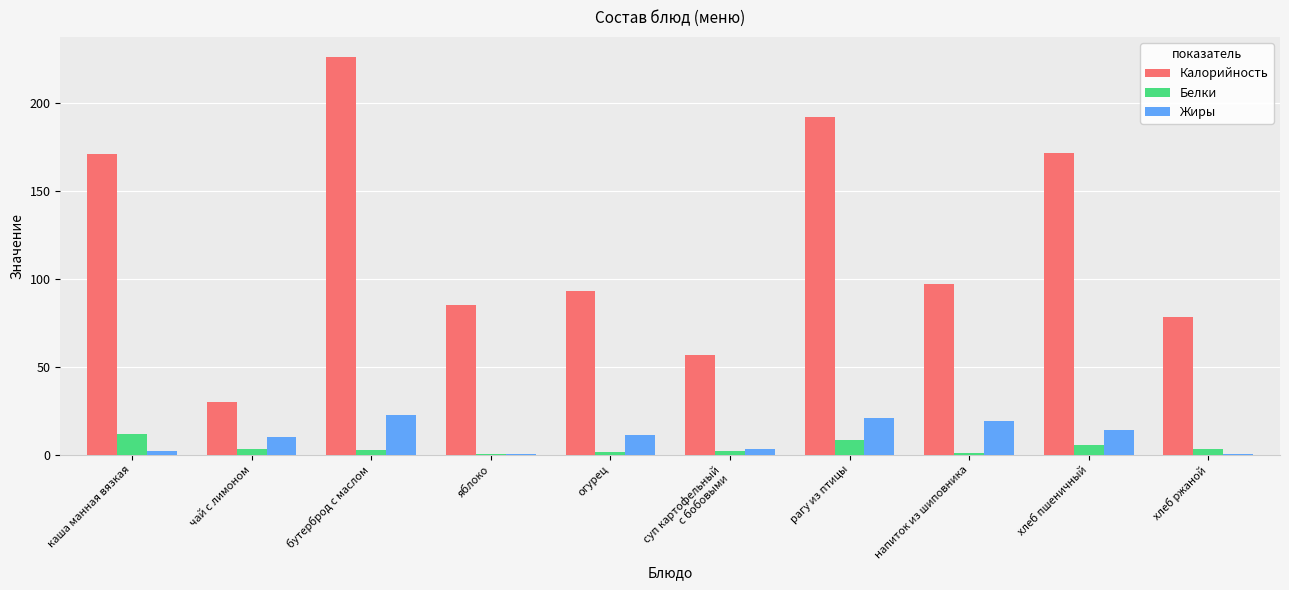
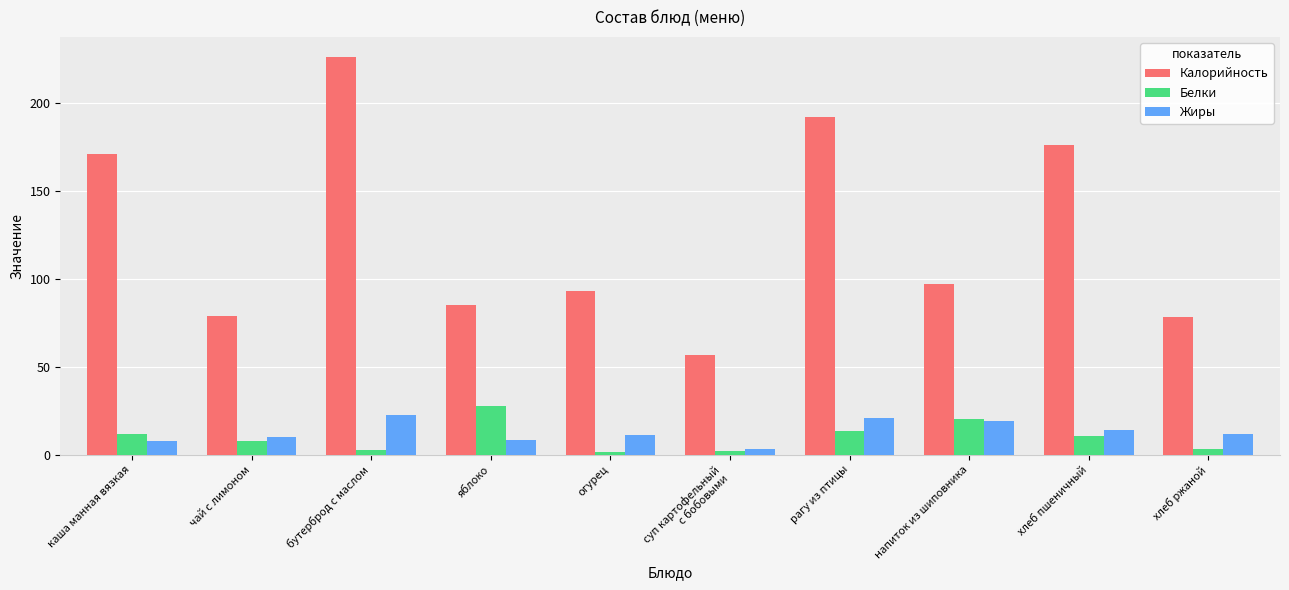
  {
    "Калорийность": {
      "каша манная вязкая": 171,
-     "чай с лимоном": 30,
+     "чай с лимоном": 79,
      "бутерброд с маслом": 226,
      "яблоко": 85,
      "огурец": 93,
      "суп картофельный с бобовыми": 57,
      "рагу из птицы": 192,
      "напиток из шиповника": 97,
-     "хлеб пшеничный": 171,
+     "хлеб пшеничный": 176,
      "хлеб ржаной": 78
    },
    "Белки": {
      "каша манная вязкая": 12,
-     "чай с лимоном": 3,
+     "чай с лимоном": 8,
      "бутерброд с маслом": 2,
-     "яблоко": 0,
+     "яблоко": 28,
      "огурец": 1,
      "суп картофельный с бобовыми": 2,
-     "рагу из птицы": 9,
-     "напиток из шиповника": 1,
-     "хлеб пшеничный": 6,
+     "рагу из птицы": 14,
+     "напиток из шиповника": 20,
+     "хлеб пшеничный": 11,
      "хлеб ржаной": 3
    },
    "Жиры": {
-     "каша манная вязкая": 2,
+     "каша манная вязкая": 8,
      "чай с лимоном": 10,
      "бутерброд с маслом": 22,
-     "яблоко": 0,
+     "яблоко": 8,
      "огурец": 11,
      "суп картофельный с бобовыми": 3,
      "рагу из птицы": 21,
      "напиток из шиповника": 19,
      "хлеб пшеничный": 14,
-     "хлеб ржаной": 1
+     "хлеб ржаной": 12
    }
  }
